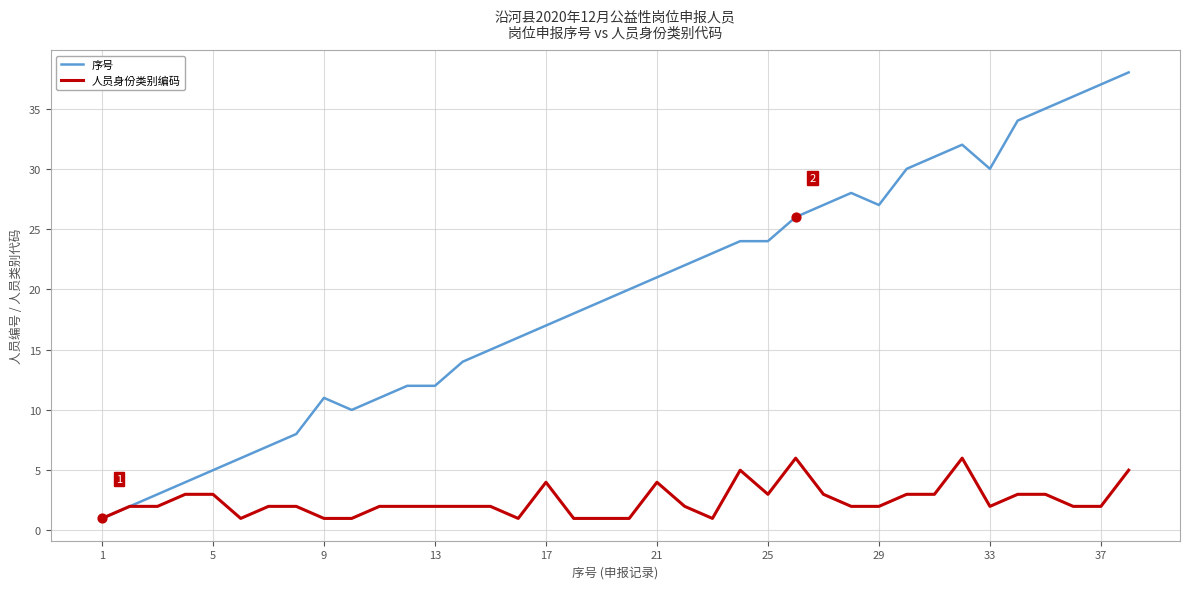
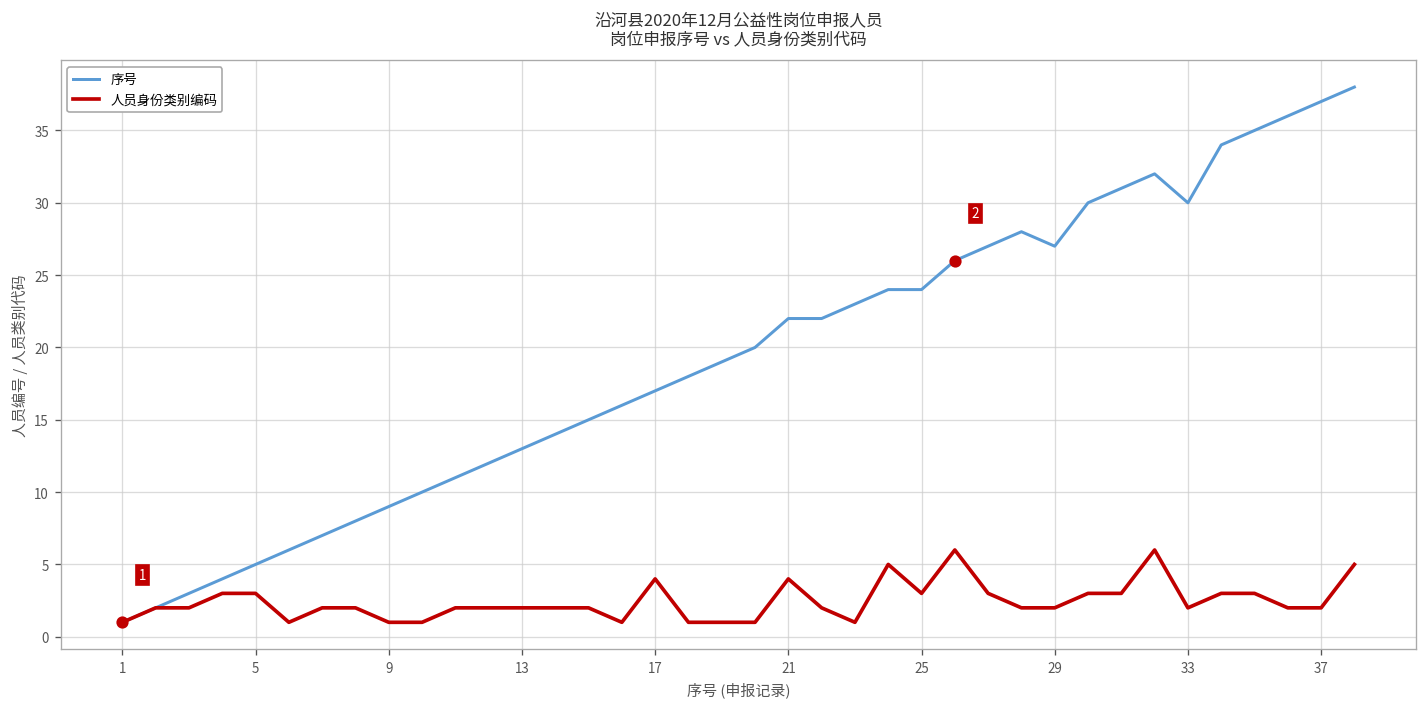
  {
    "序号": {
      "5": 5,
-     "9": 11,
-     "13": 12,
+     "9": 9,
+     "13": 13,
      "17": 17,
-     "21": 21,
+     "21": 22,
      "25": 24,
      "29": 27,
      "33": 30,
      "37": 37
    }
  }
